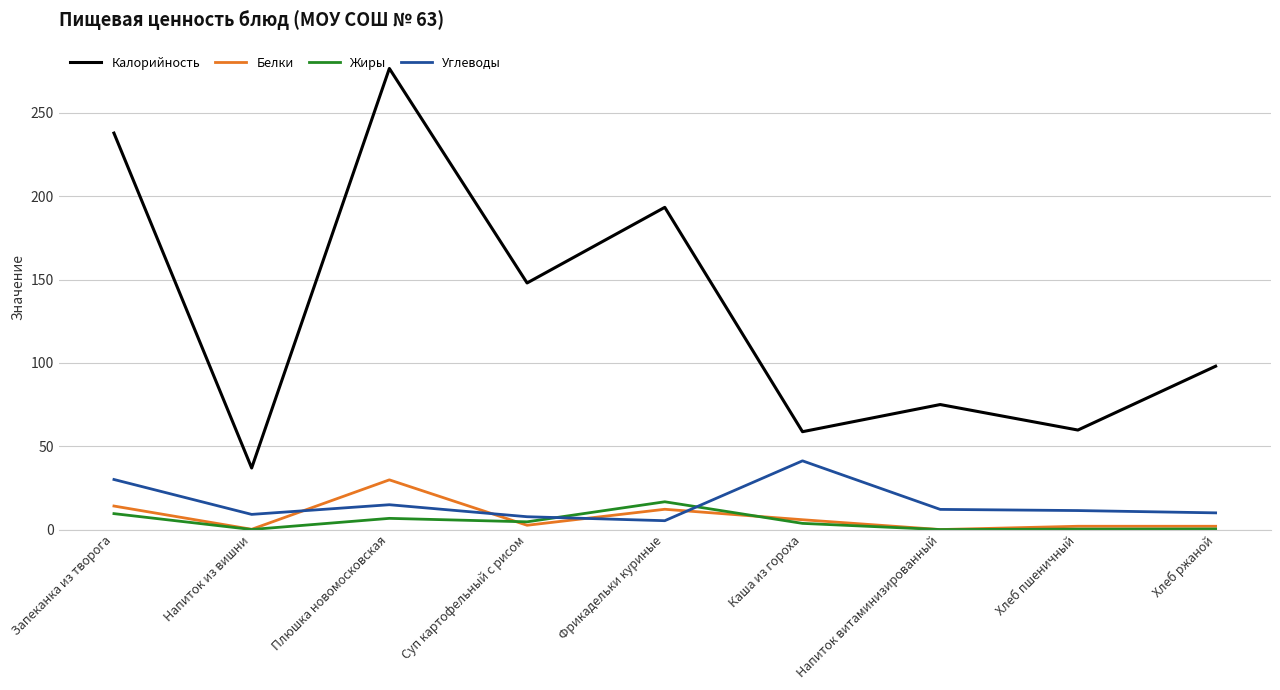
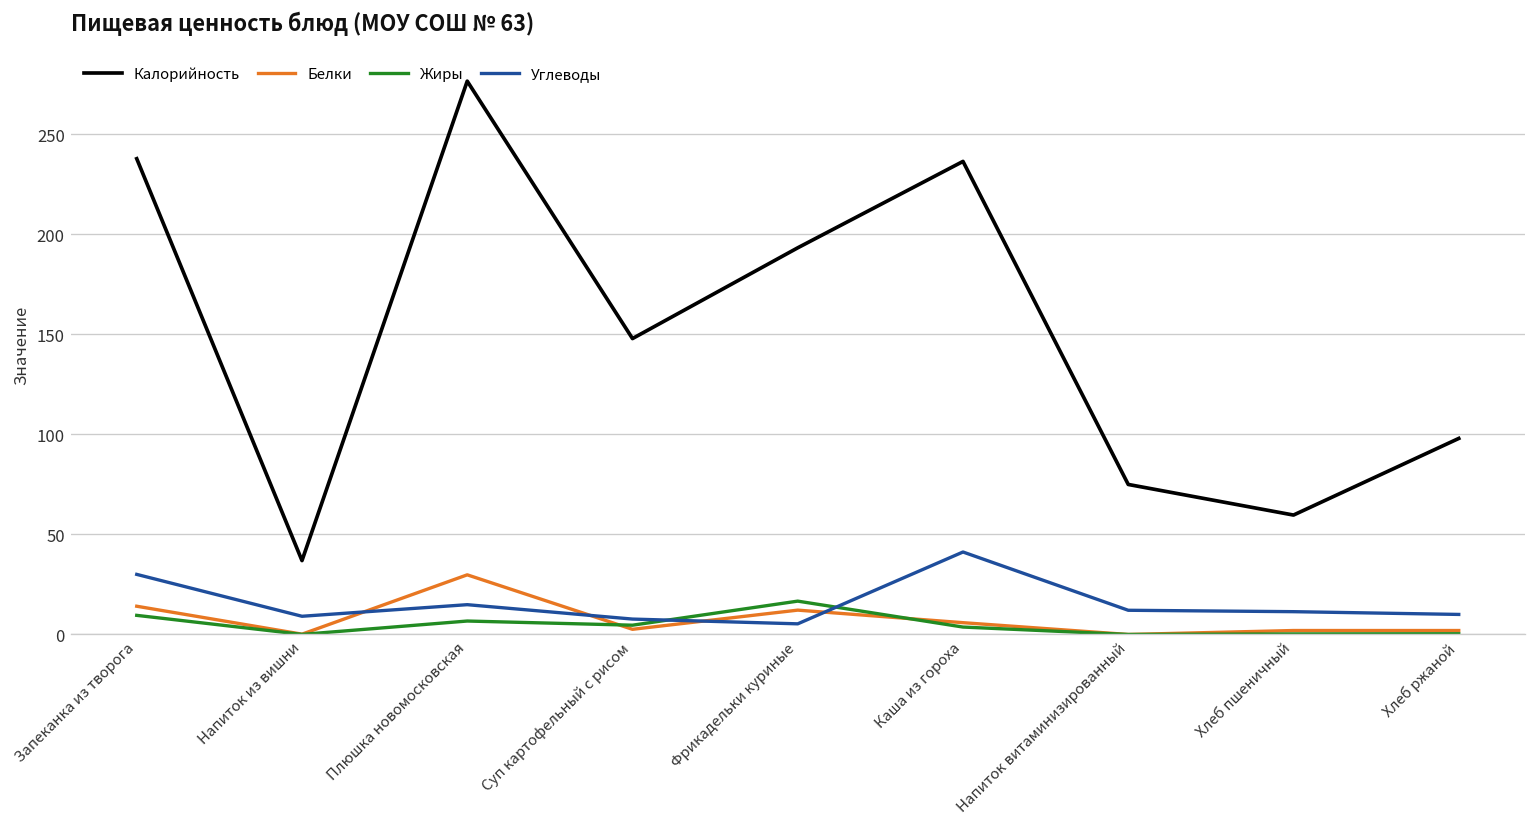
  {
    "Калорийность": {
      "Запеканка из творога": 238,
      "Напиток из вишни": 37,
      "Плюшка новомосковская": 277,
      "Суп картофельный с рисом": 148,
      "Фрикадельки куриные": 193,
-     "Каша из гороха": 59,
+     "Каша из гороха": 236,
      "Напиток витаминизированный": 75,
      "Хлеб пшеничный": 60,
      "Хлеб ржаной": 98
    },
    "Белки": {
      "Запеканка из творога": 14,
      "Плюшка новомосковская": 30,
      "Суп картофельный с рисом": 3,
      "Фрикадельки куриные": 12,
      "Каша из гороха": 6,
      "Хлеб пшеничный": 2,
      "Хлеб ржаной": 2
    },
    "Жиры": {
      "Запеканка из творога": 10,
      "Плюшка новомосковская": 7,
      "Суп картофельный с рисом": 5,
      "Фрикадельки куриные": 17,
      "Каша из гороха": 4,
      "Хлеб пшеничный": 0,
      "Хлеб ржаной": 0
    },
    "Углеводы": {
      "Запеканка из творога": 30,
      "Напиток из вишни": 9,
      "Плюшка новомосковская": 15,
      "Суп картофельный с рисом": 8,
      "Фрикадельки куриные": 5,
      "Каша из гороха": 41,
      "Напиток витаминизированный": 12,
      "Хлеб пшеничный": 11,
      "Хлеб ржаной": 10
    }
  }
